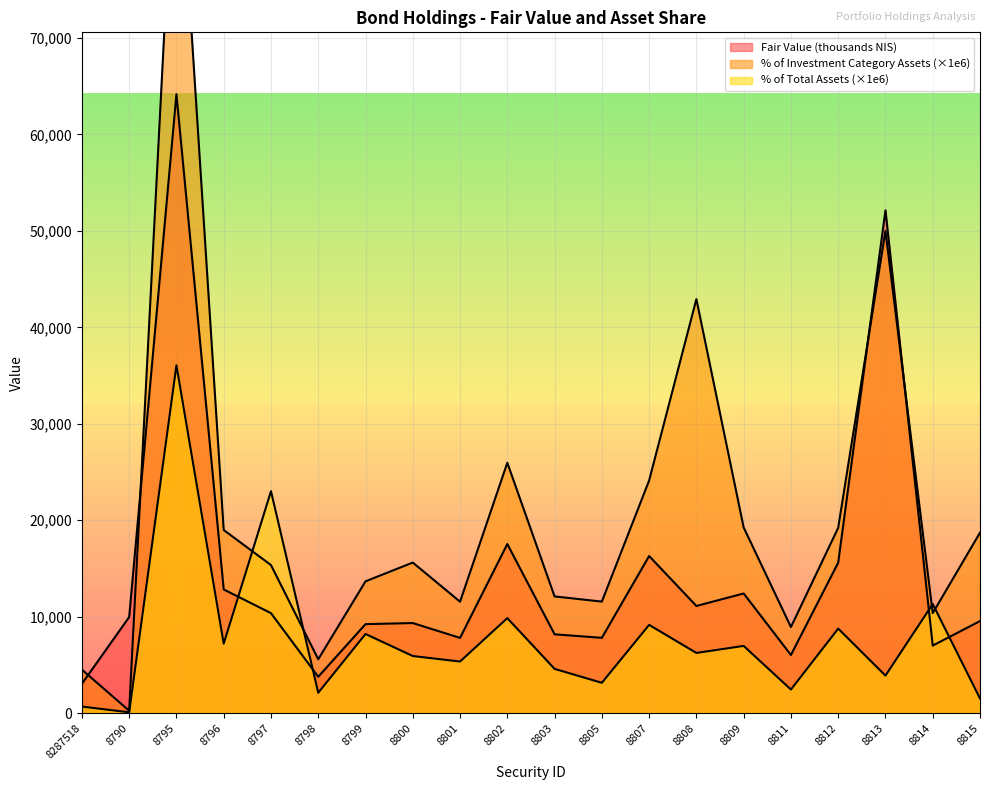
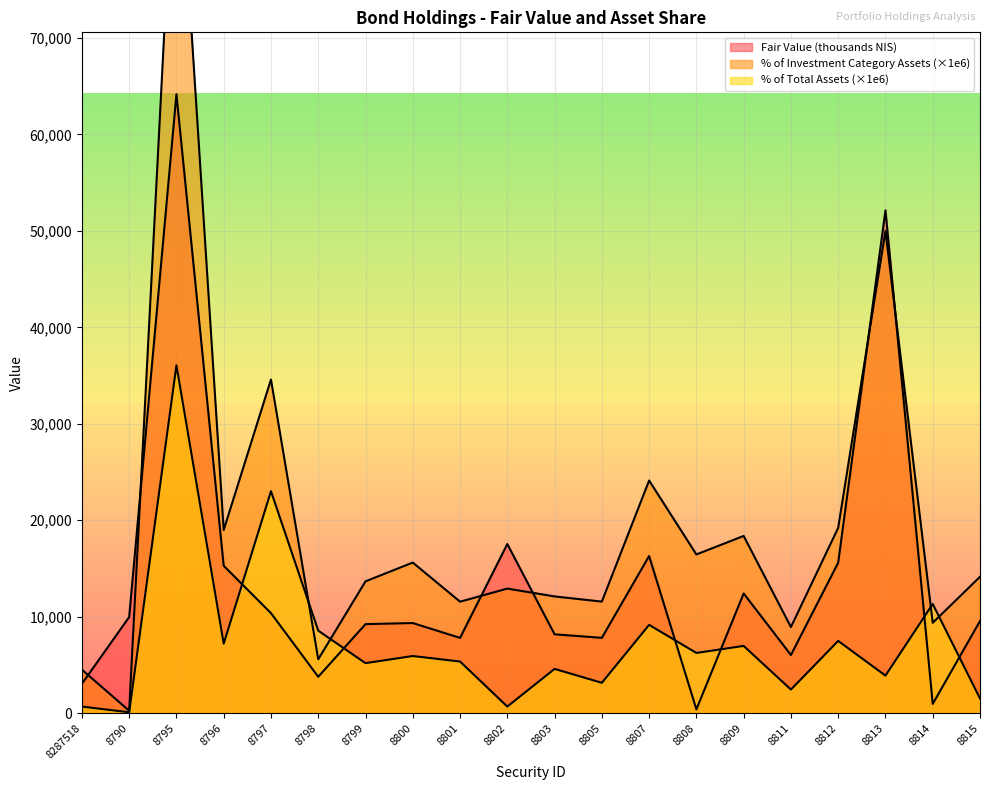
  {
    "Fair Value (thousands NIS)": {
      "8287518": "3,000",
      "8790": "10,000",
      "8795": "64,000",
-     "8796": "13,000",
+     "8796": "15,000",
      "8797": "10,000",
      "8798": "4,000",
      "8799": "9,000",
      "8800": "9,000",
      "8801": "8,000",
      "8802": "18,000",
      "8803": "8,000",
      "8805": "8,000",
      "8807": "16,000",
-     "8808": "11,000",
+     "8808": "0",
      "8809": "12,000",
      "8811": "6,000",
      "8812": "16,000",
      "8813": "52,000",
-     "8814": "7,000",
+     "8814": "1,000",
      "8815": "10,000"
    },
    "% of Investment Category Assets (×1e6)": {
      "8287518": "5,000",
      "8796": "19,000",
-     "8797": "15,000",
+     "8797": "35,000",
      "8798": "6,000",
      "8799": "14,000",
      "8800": "16,000",
      "8801": "12,000",
-     "8802": "26,000",
+     "8802": "13,000",
      "8803": "12,000",
      "8805": "12,000",
      "8807": "24,000",
-     "8808": "43,000",
-     "8809": "19,000",
+     "8808": "16,000",
+     "8809": "18,000",
      "8811": "9,000",
      "8812": "19,000",
      "8813": "50,000",
-     "8814": "10,000",
-     "8815": "19,000"
+     "8814": "9,000",
+     "8815": "14,000"
    },
    "% of Total Assets (×1e6)": {
      "8287518": "1,000",
      "8795": "36,000",
      "8796": "7,000",
      "8797": "23,000",
-     "8798": "2,000",
-     "8799": "8,000",
+     "8798": "9,000",
+     "8799": "5,000",
      "8800": "6,000",
      "8801": "5,000",
-     "8802": "10,000",
+     "8802": "1,000",
      "8803": "5,000",
      "8805": "3,000",
      "8807": "9,000",
      "8808": "6,000",
      "8809": "7,000",
      "8811": "2,000",
-     "8812": "9,000",
+     "8812": "7,000",
      "8813": "4,000",
      "8814": "11,000",
      "8815": "2,000"
    }
  }
